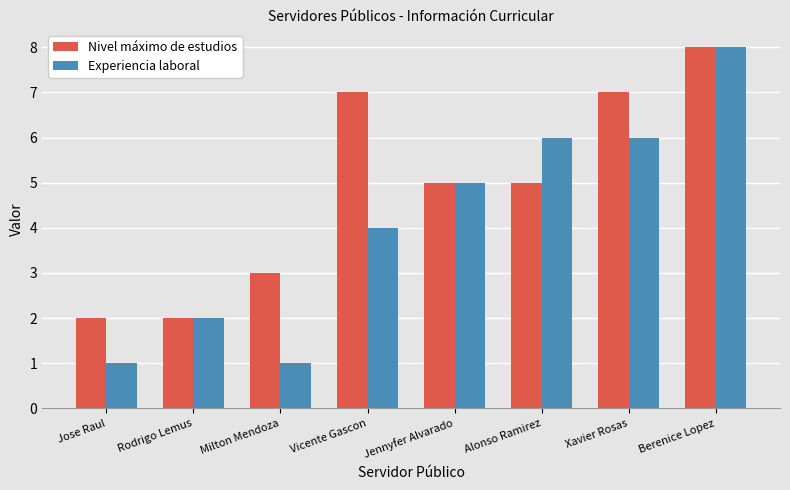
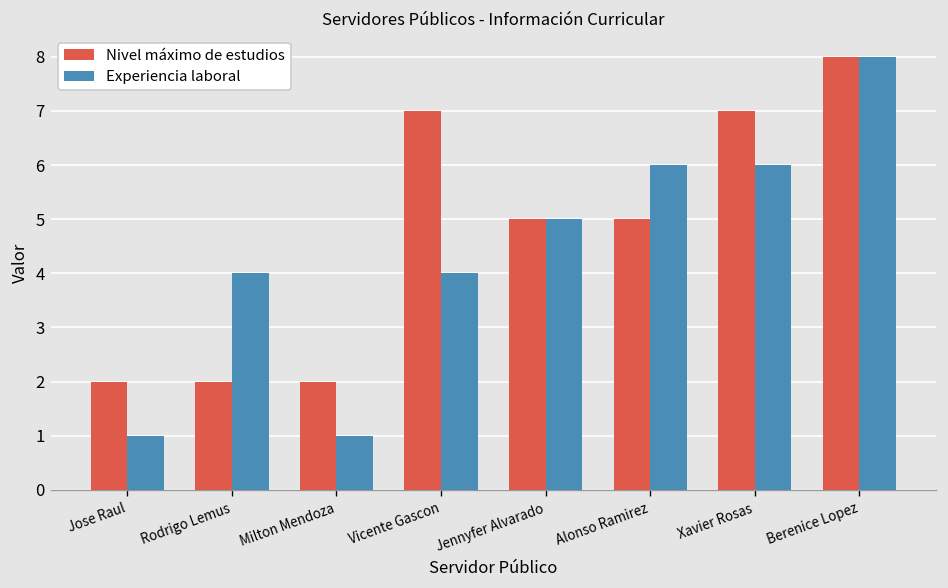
  {
    "Nivel máximo de estudios": {
      "Jose Raul": 2,
      "Rodrigo Lemus": 2,
-     "Milton Mendoza": 3,
+     "Milton Mendoza": 2,
      "Vicente Gascon": 7,
      "Jennyfer Alvarado": 5,
      "Alonso Ramirez": 5,
      "Xavier Rosas": 7,
      "Berenice Lopez": 8
    },
    "Experiencia laboral": {
      "Jose Raul": 1,
-     "Rodrigo Lemus": 2,
+     "Rodrigo Lemus": 4,
      "Milton Mendoza": 1,
      "Vicente Gascon": 4,
      "Jennyfer Alvarado": 5,
      "Alonso Ramirez": 6,
      "Xavier Rosas": 6,
      "Berenice Lopez": 8
    }
  }
